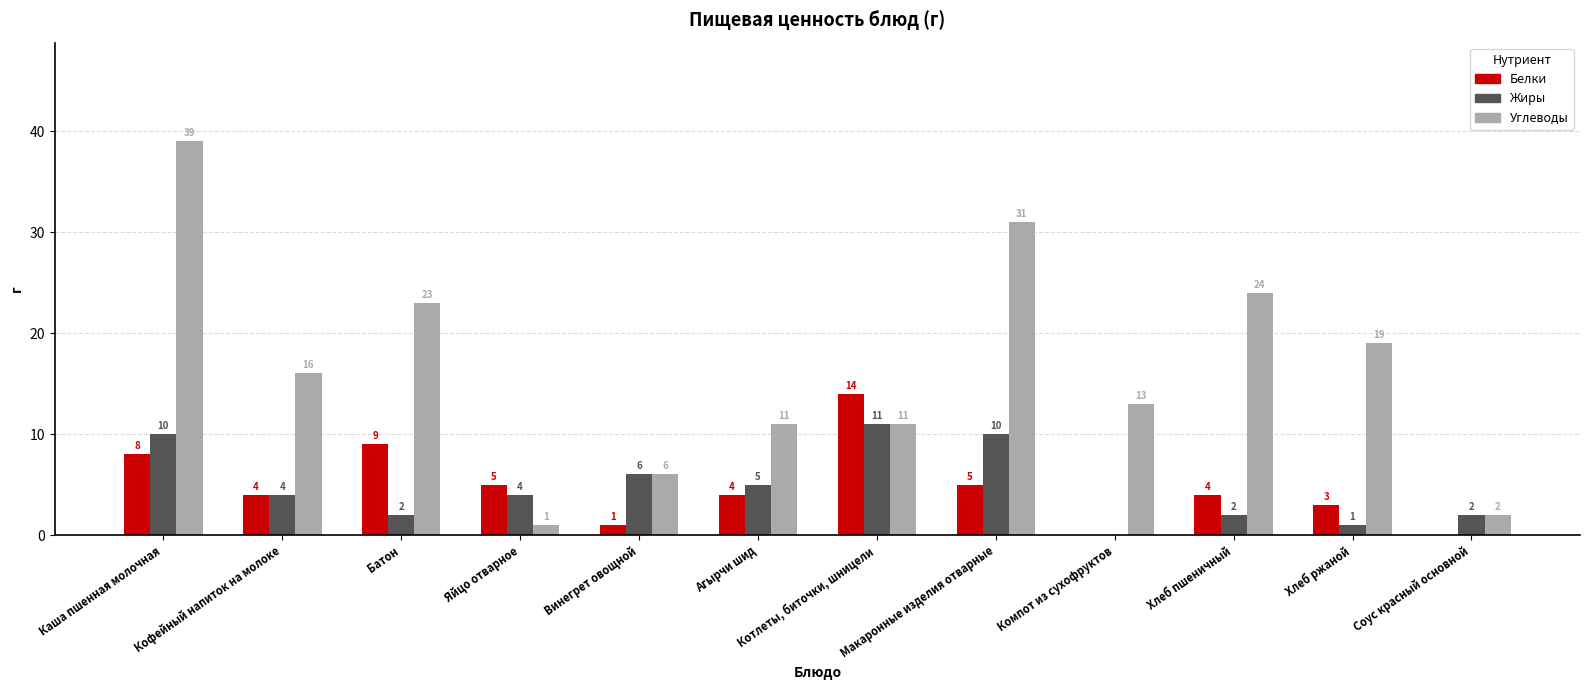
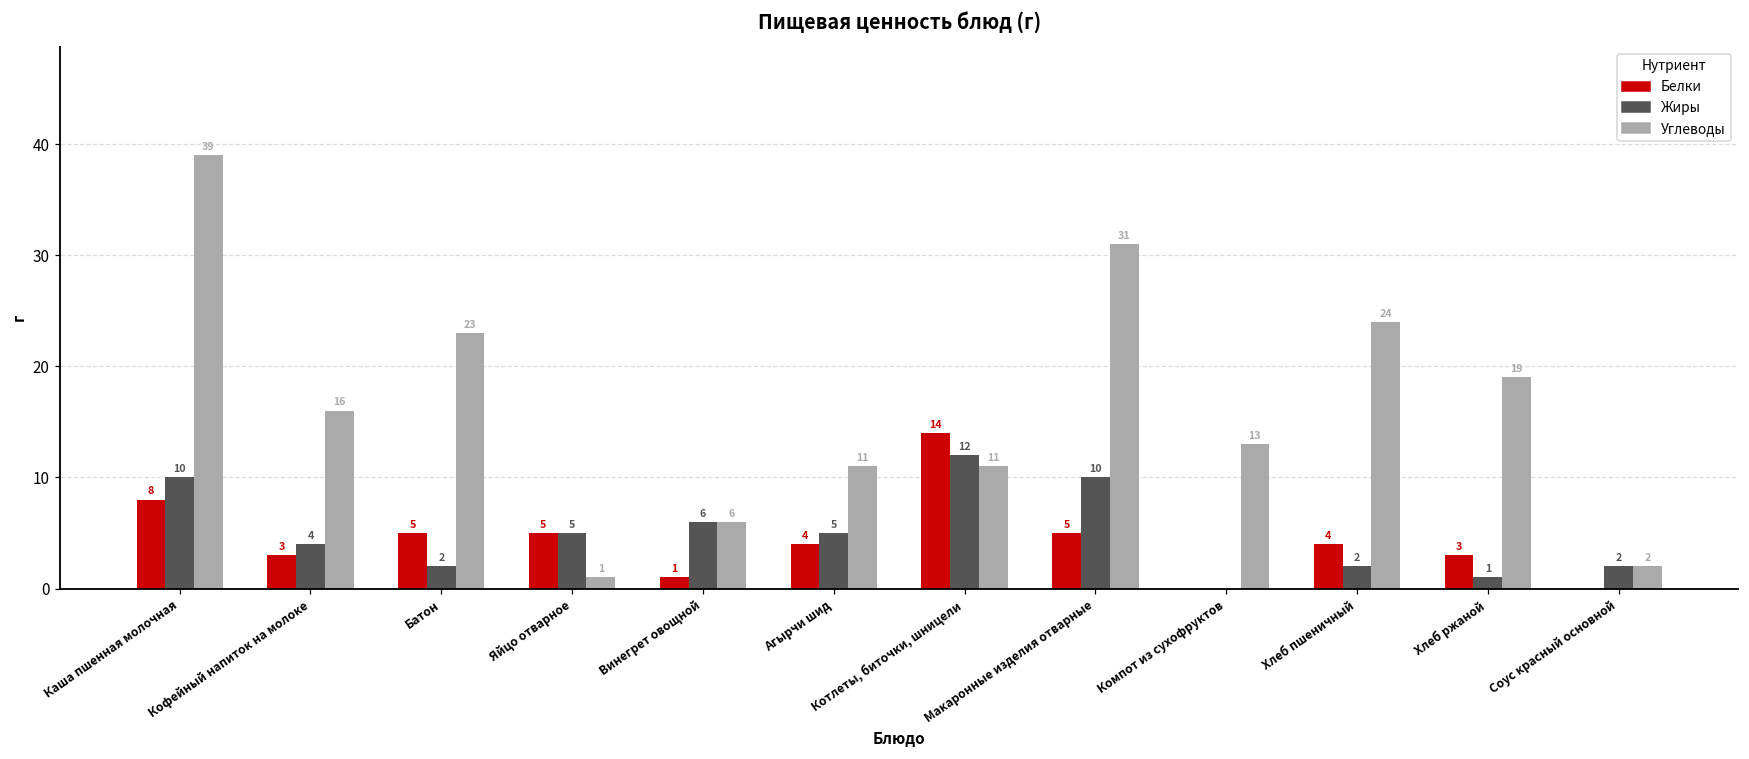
  {
    "Белки": {
      "Каша пшенная молочная": 8,
-     "Кофейный напиток на молоке": 4,
-     "Батон": 9,
+     "Кофейный напиток на молоке": 3,
+     "Батон": 5,
      "Яйцо отварное": 5,
      "Винегрет овощной": 1,
      "Агырчи шид": 4,
      "Котлеты, биточки, шницели": 14,
      "Макаронные изделия отварные": 5,
      "Хлеб пшеничный": 4,
      "Хлеб ржаной": 3
    },
    "Жиры": {
      "Каша пшенная молочная": 10,
      "Кофейный напиток на молоке": 4,
      "Батон": 2,
-     "Яйцо отварное": 4,
+     "Яйцо отварное": 5,
      "Винегрет овощной": 6,
      "Агырчи шид": 5,
-     "Котлеты, биточки, шницели": 11,
+     "Котлеты, биточки, шницели": 12,
      "Макаронные изделия отварные": 10,
      "Хлеб пшеничный": 2,
      "Хлеб ржаной": 1,
      "Соус красный основной": 2
    },
    "Углеводы": {
      "Каша пшенная молочная": 39,
      "Кофейный напиток на молоке": 16,
      "Батон": 23,
      "Яйцо отварное": 1,
      "Винегрет овощной": 6,
      "Агырчи шид": 11,
      "Котлеты, биточки, шницели": 11,
      "Макаронные изделия отварные": 31,
      "Компот из сухофруктов": 13,
      "Хлеб пшеничный": 24,
      "Хлеб ржаной": 19,
      "Соус красный основной": 2
    }
  }
